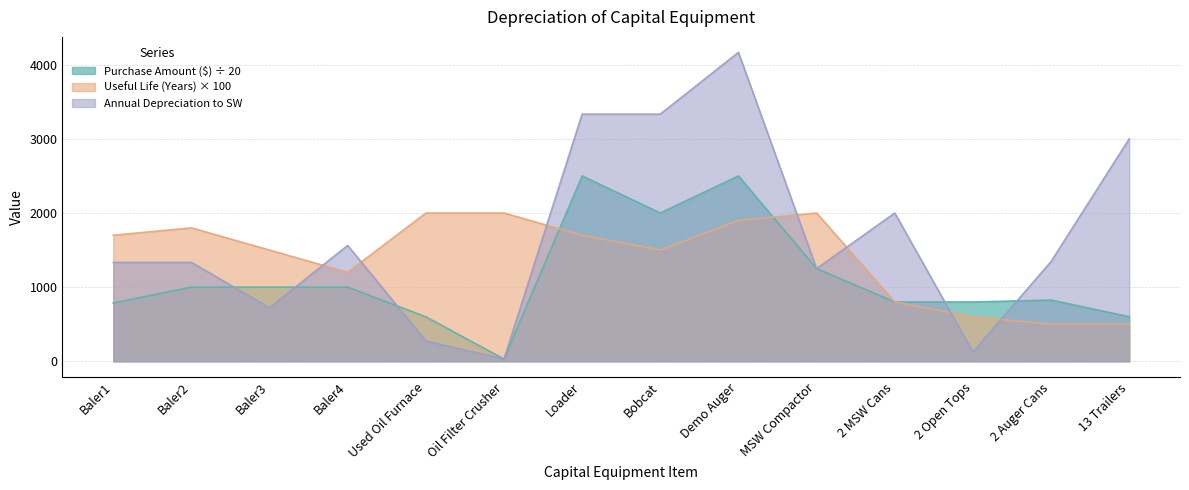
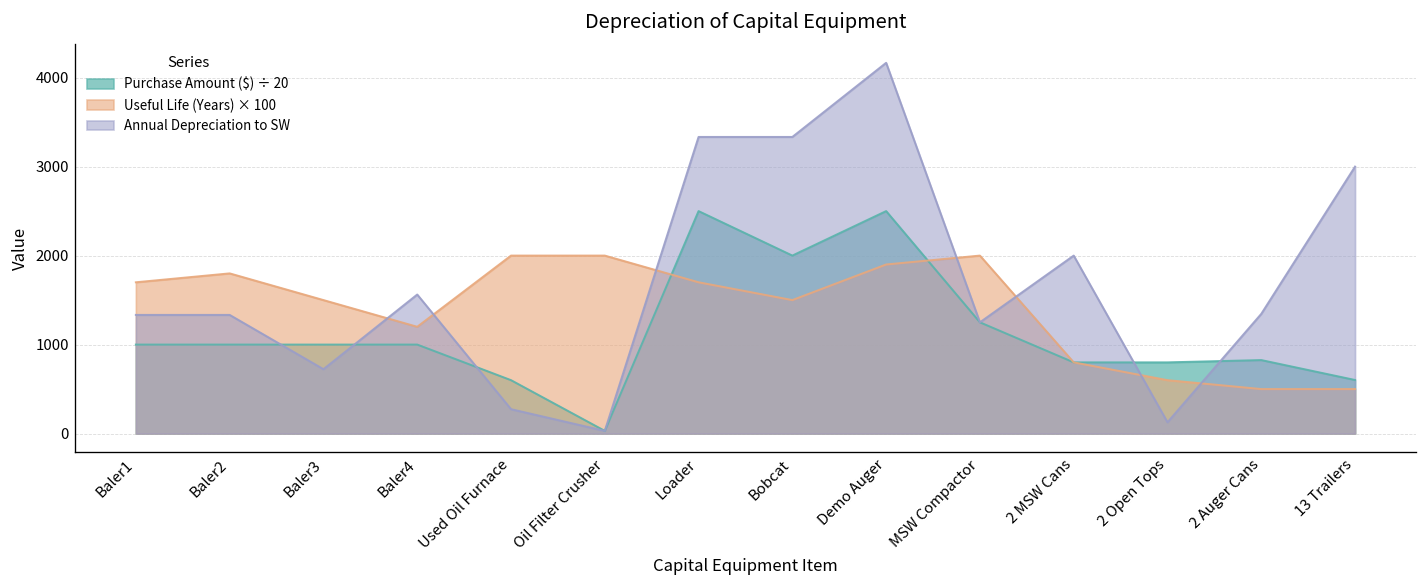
  {
    "Purchase Amount ($) ÷ 20": {
-     "Baler1": 800,
+     "Baler1": 1000,
      "Baler2": 1000,
      "Baler3": 1000,
      "Baler4": 1000,
      "Used Oil Furnace": 600,
      "Loader": 2500,
      "Bobcat": 2000,
      "Demo Auger": 2500,
      "2 Open Tops": 800,
      "2 Auger Cans": 800,
      "13 Trailers": 600
    },
    "Useful Life (Years) × 100": {
      "Baler1": 1700,
      "Baler2": 1800,
      "Baler3": 1500,
      "Baler4": 1200,
      "Used Oil Furnace": 2000,
      "Oil Filter Crusher": 2000,
      "Loader": 1700,
      "Bobcat": 1500,
      "Demo Auger": 1900,
      "MSW Compactor": 2000,
      "2 Open Tops": 600,
      "2 Auger Cans": 500,
      "13 Trailers": 500
    },
    "Annual Depreciation to SW": {
      "Baler1": 1300,
      "Baler2": 1300,
      "Baler3": 700,
      "Baler4": 1600,
      "Used Oil Furnace": 300,
      "Loader": 3300,
      "Bobcat": 3300,
      "Demo Auger": 4200,
      "2 MSW Cans": 2000,
      "2 Open Tops": 100,
      "2 Auger Cans": 1300,
      "13 Trailers": 3000
    }
  }
